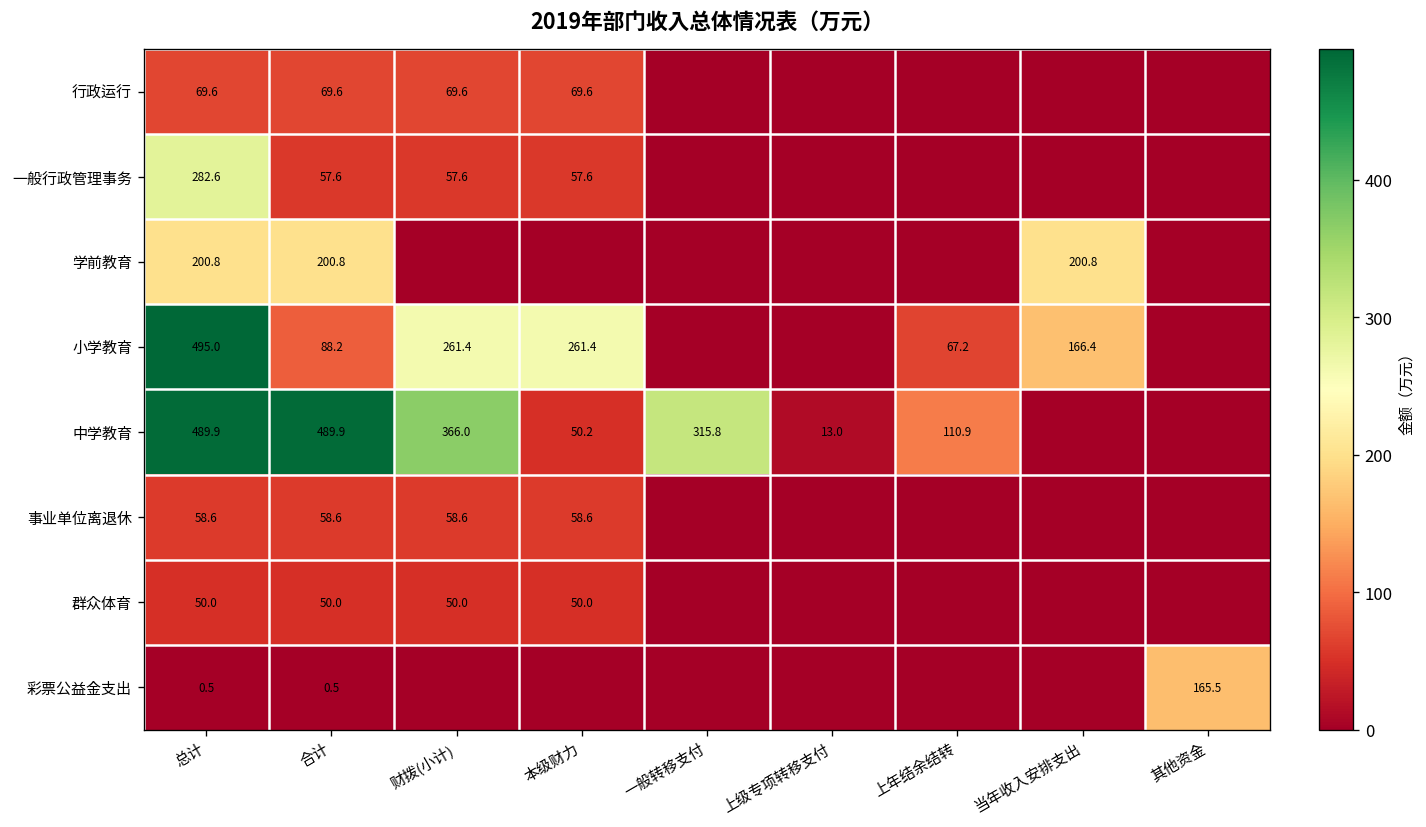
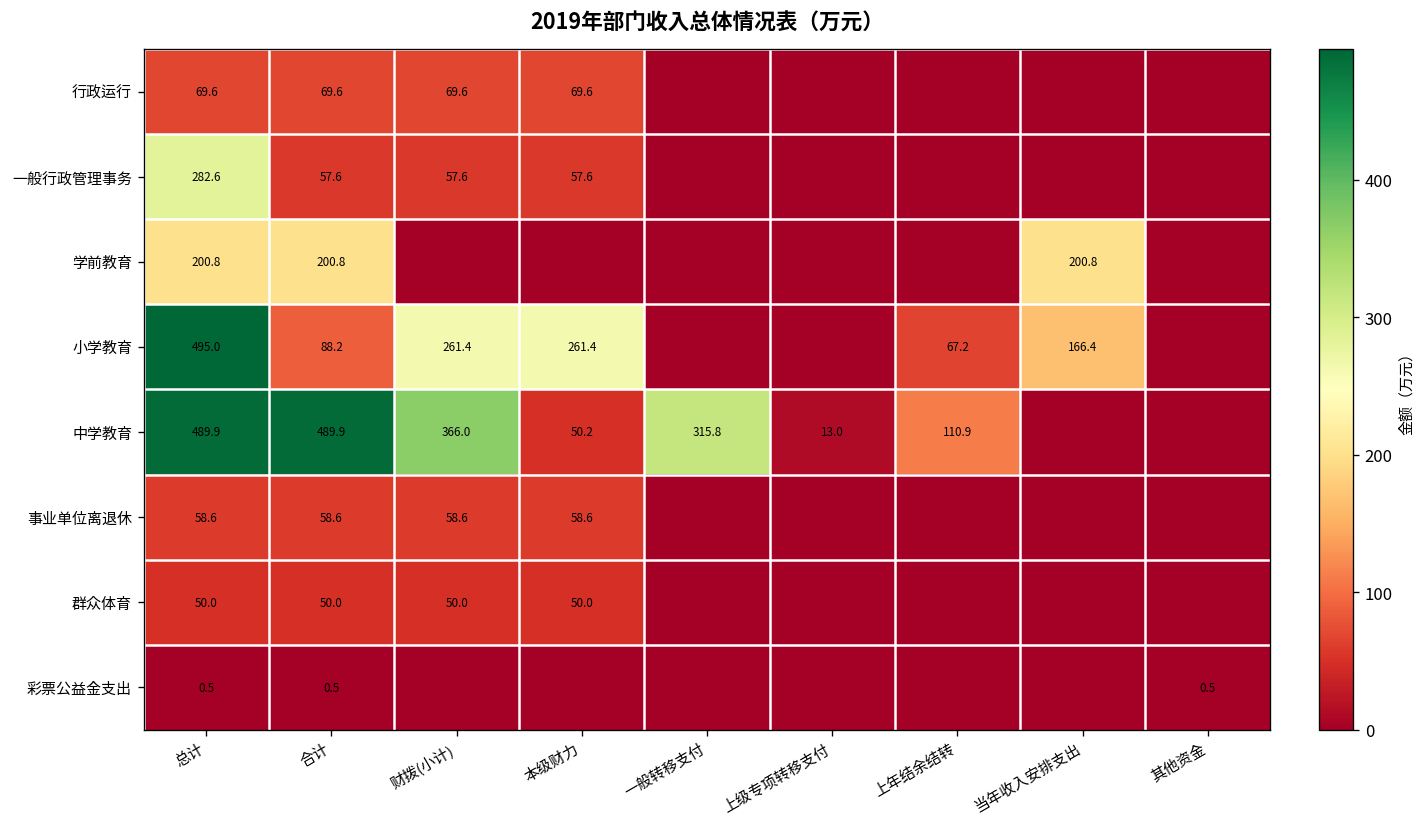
  {
    "行政运行": {
      "总计": 69.6,
      "合计": 69.6,
      "财拨(小计)": 69.6,
      "本级财力": 69.6
    },
    "一般行政管理事务": {
      "总计": 282.6,
      "合计": 57.6,
      "财拨(小计)": 57.6,
      "本级财力": 57.6
    },
    "学前教育": {
      "总计": 200.8,
      "合计": 200.8,
      "当年收入安排支出": 200.8
    },
    "小学教育": {
      "总计": 495.0,
      "合计": 88.2,
      "财拨(小计)": 261.4,
      "本级财力": 261.4,
      "上年结余结转": 67.2,
      "当年收入安排支出": 166.4
    },
    "中学教育": {
      "总计": 489.9,
      "合计": 489.9,
      "财拨(小计)": 366.0,
      "本级财力": 50.2,
      "一般转移支付": 315.8,
      "上级专项转移支付": 13.0,
      "上年结余结转": 110.9
    },
    "事业单位离退休": {
      "总计": 58.6,
      "合计": 58.6,
      "财拨(小计)": 58.6,
      "本级财力": 58.6
    },
    "群众体育": {
      "总计": 50.0,
      "合计": 50.0,
      "财拨(小计)": 50.0,
      "本级财力": 50.0
    },
    "彩票公益金支出": {
      "总计": 0.5,
      "合计": 0.5,
-     "其他资金": 165.5
+     "其他资金": 0.5
    }
  }
